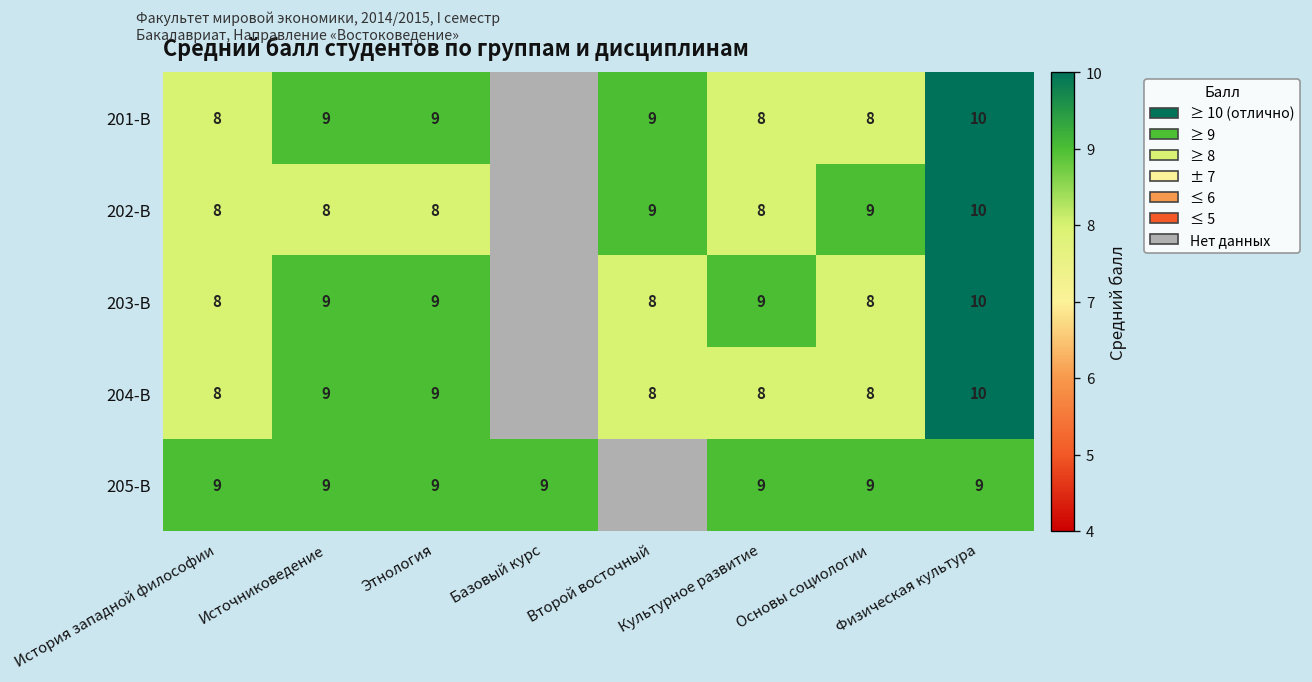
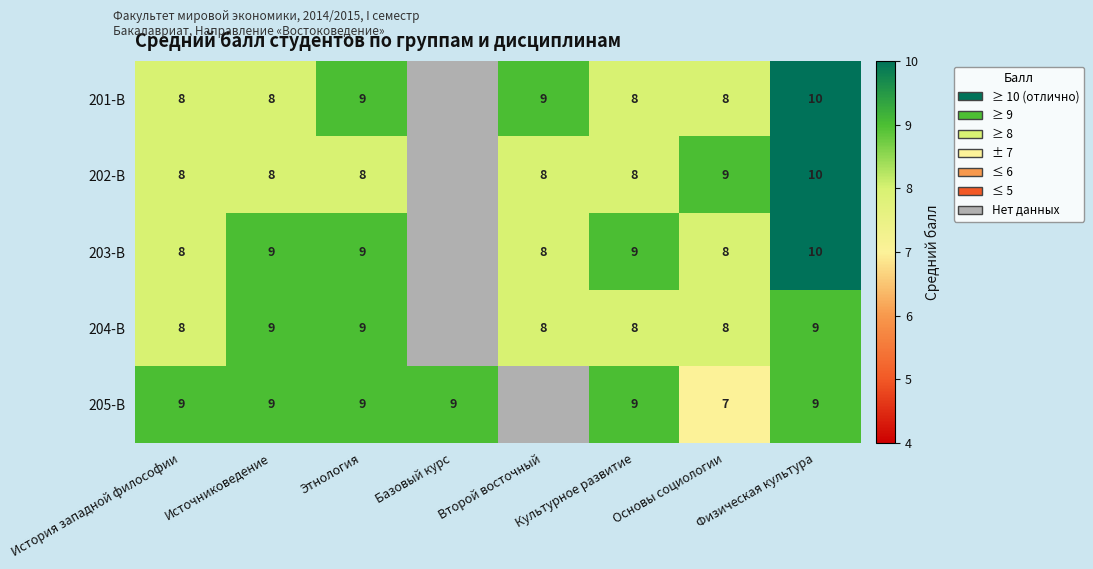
  {
    "201-В": {
      "История западной философии": 8,
-     "Источниковедение": 9,
+     "Источниковедение": 8,
      "Этнология": 9,
      "Второй восточный": 9,
      "Культурное развитие": 8,
      "Основы социологии": 8,
      "Физическая культура": 10
    },
    "202-В": {
      "История западной философии": 8,
      "Источниковедение": 8,
      "Этнология": 8,
-     "Второй восточный": 9,
+     "Второй восточный": 8,
      "Культурное развитие": 8,
      "Основы социологии": 9,
      "Физическая культура": 10
    },
    "203-В": {
      "История западной философии": 8,
      "Источниковедение": 9,
      "Этнология": 9,
      "Второй восточный": 8,
      "Культурное развитие": 9,
      "Основы социологии": 8,
      "Физическая культура": 10
    },
    "204-В": {
      "История западной философии": 8,
      "Источниковедение": 9,
      "Этнология": 9,
      "Второй восточный": 8,
      "Культурное развитие": 8,
      "Основы социологии": 8,
-     "Физическая культура": 10
+     "Физическая культура": 9
    },
    "205-В": {
      "История западной философии": 9,
      "Источниковедение": 9,
      "Этнология": 9,
      "Базовый курс": 9,
      "Культурное развитие": 9,
-     "Основы социологии": 9,
+     "Основы социологии": 7,
      "Физическая культура": 9
    }
  }
